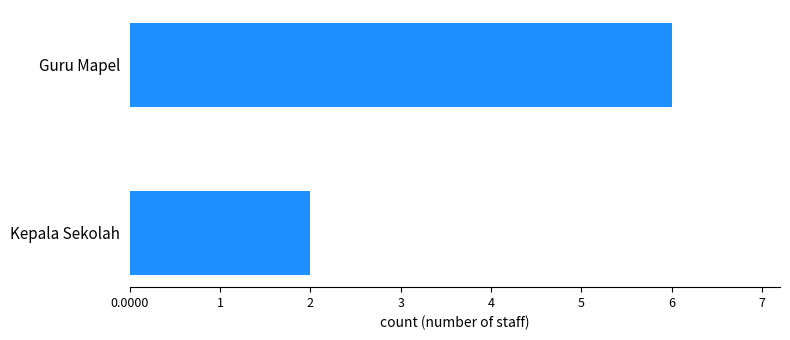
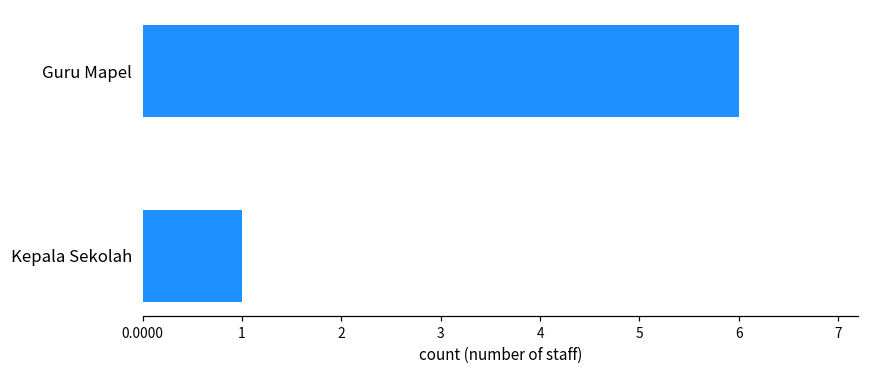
  {
    "Guru Mapel": 6,
-   "Kepala Sekolah": 2
+   "Kepala Sekolah": 1
  }
